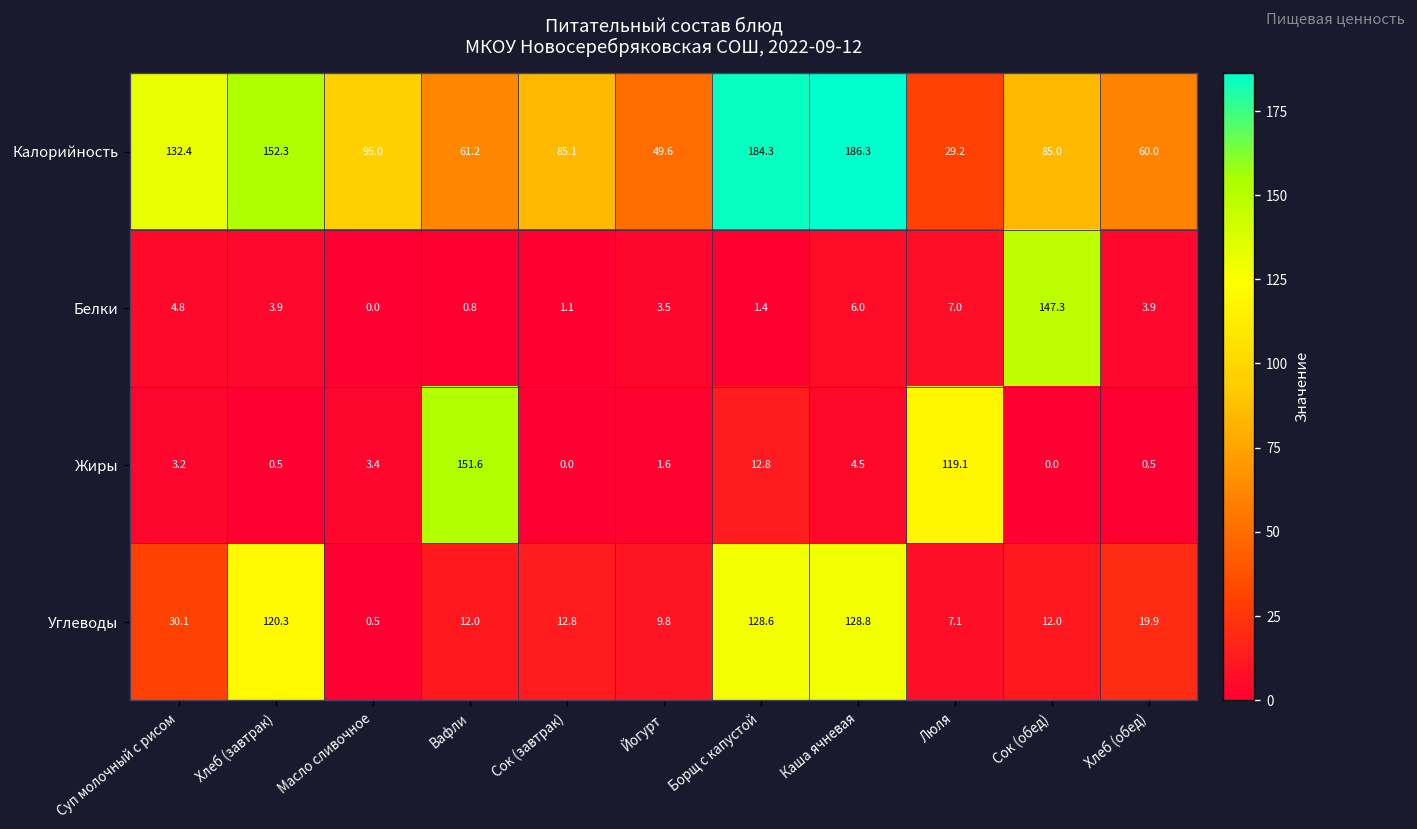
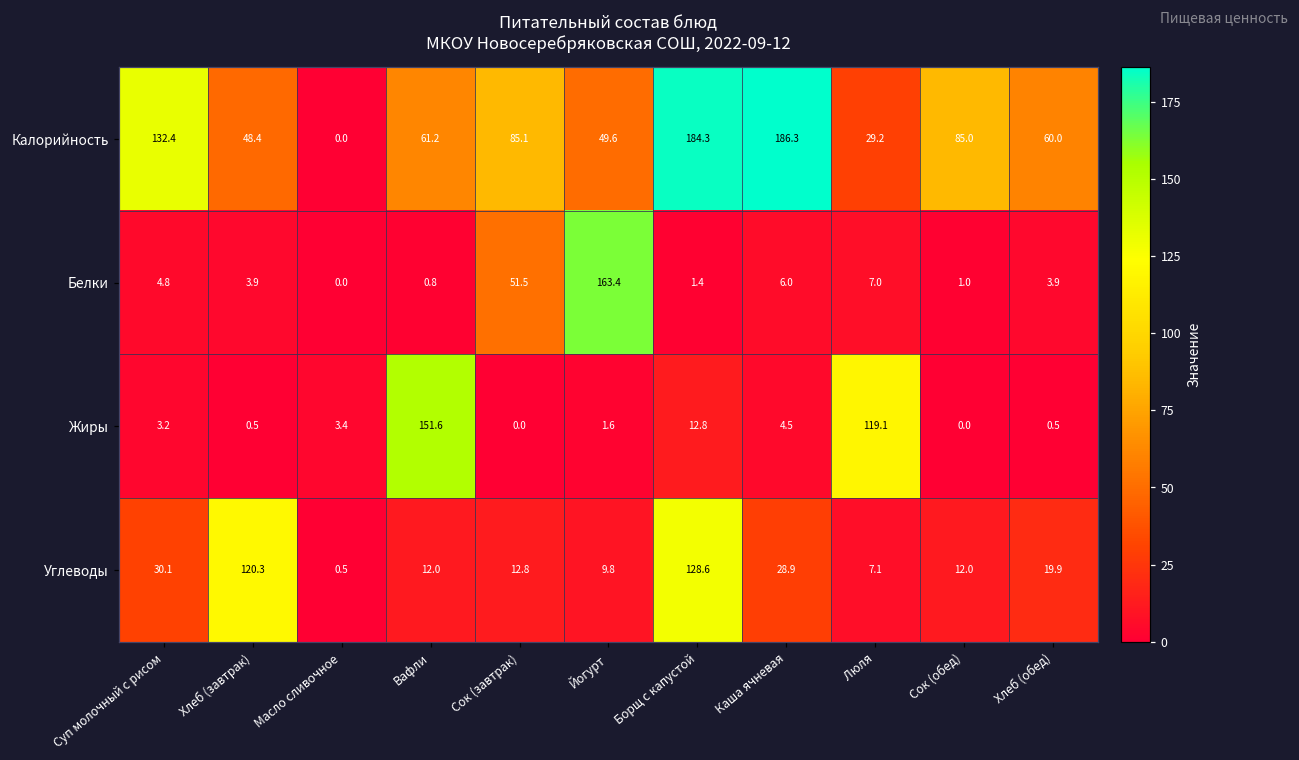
  {
    "Калорийность": {
      "Суп молочный с рисом": 132.4,
-     "Хлеб (завтрак)": 152.3,
-     "Масло сливочное": 95.0,
+     "Хлеб (завтрак)": 48.4,
+     "Масло сливочное": 0.0,
      "Вафли": 61.2,
      "Сок (завтрак)": 85.1,
      "Йогурт": 49.6,
      "Борщ с капустой": 184.3,
      "Каша ячневая": 186.3,
      "Люля": 29.2,
      "Сок (обед)": 85.0,
      "Хлеб (обед)": 60.0
    },
    "Белки": {
      "Суп молочный с рисом": 4.8,
      "Хлеб (завтрак)": 3.9,
      "Масло сливочное": 0.0,
      "Вафли": 0.8,
-     "Сок (завтрак)": 1.1,
-     "Йогурт": 3.5,
+     "Сок (завтрак)": 51.5,
+     "Йогурт": 163.4,
      "Борщ с капустой": 1.4,
      "Каша ячневая": 6.0,
      "Люля": 7.0,
-     "Сок (обед)": 147.3,
+     "Сок (обед)": 1.0,
      "Хлеб (обед)": 3.9
    },
    "Жиры": {
      "Суп молочный с рисом": 3.2,
      "Хлеб (завтрак)": 0.5,
      "Масло сливочное": 3.4,
      "Вафли": 151.6,
      "Сок (завтрак)": 0.0,
      "Йогурт": 1.6,
      "Борщ с капустой": 12.8,
      "Каша ячневая": 4.5,
      "Люля": 119.1,
      "Сок (обед)": 0.0,
      "Хлеб (обед)": 0.5
    },
    "Углеводы": {
      "Суп молочный с рисом": 30.1,
      "Хлеб (завтрак)": 120.3,
      "Масло сливочное": 0.5,
      "Вафли": 12.0,
      "Сок (завтрак)": 12.8,
      "Йогурт": 9.8,
      "Борщ с капустой": 128.6,
-     "Каша ячневая": 128.8,
+     "Каша ячневая": 28.9,
      "Люля": 7.1,
      "Сок (обед)": 12.0,
      "Хлеб (обед)": 19.9
    }
  }
